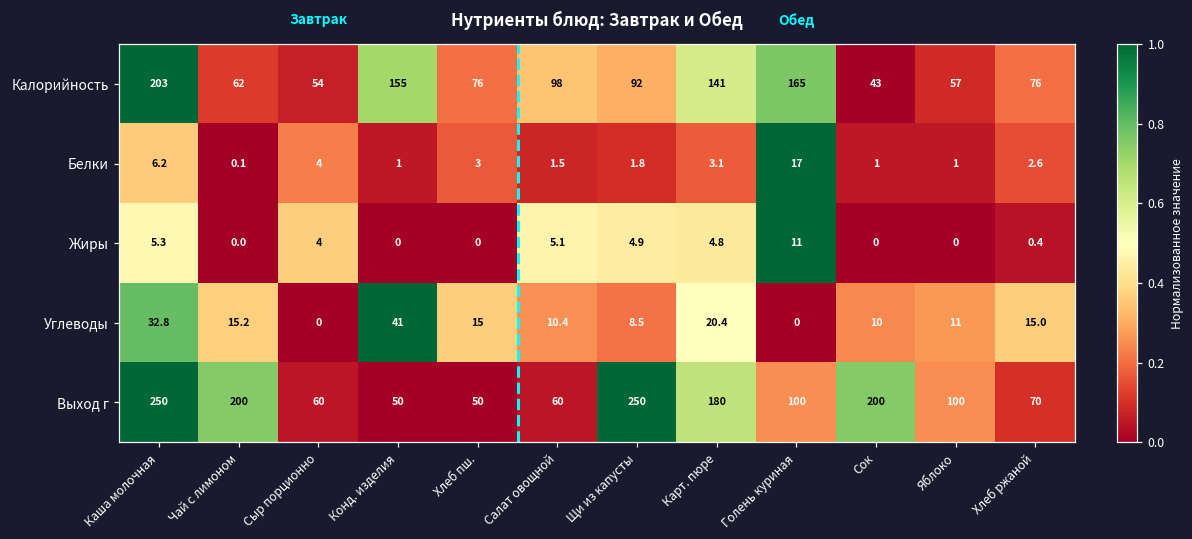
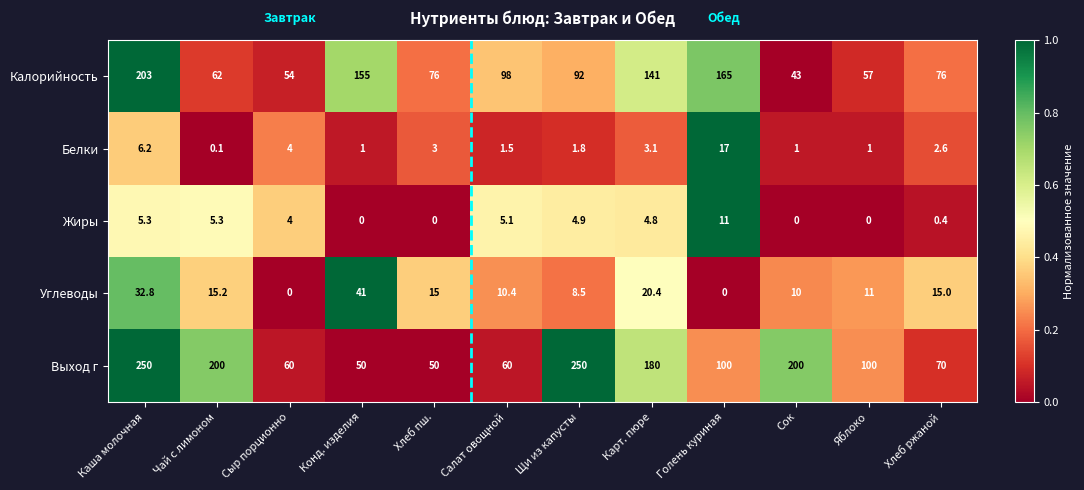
  {
    "Калорийность": {
      "Каша молочная": 203,
      "Чай с лимоном": 62,
      "Сыр порционно": 54,
      "Конд. изделия": 155,
      "Хлеб пш.": 76,
      "Салат овощной": 98,
      "Щи из капусты": 92,
      "Карт. пюре": 141,
      "Голень куриная": 165,
      "Сок": 43,
      "Яблоко": 57,
      "Хлеб ржаной": 76
    },
    "Белки": {
      "Каша молочная": 6.2,
      "Чай с лимоном": 0.1,
      "Сыр порционно": 4,
      "Конд. изделия": 1,
      "Хлеб пш.": 3,
      "Салат овощной": 1.5,
      "Щи из капусты": 1.8,
      "Карт. пюре": 3.1,
      "Голень куриная": 17,
      "Сок": 1,
      "Яблоко": 1,
      "Хлеб ржаной": 2.6
    },
    "Жиры": {
      "Каша молочная": 5.3,
-     "Чай с лимоном": 0.0,
+     "Чай с лимоном": 5.3,
      "Сыр порционно": 4,
      "Конд. изделия": 0,
      "Хлеб пш.": 0,
      "Салат овощной": 5.1,
      "Щи из капусты": 4.9,
      "Карт. пюре": 4.8,
      "Голень куриная": 11,
      "Сок": 0,
      "Яблоко": 0,
      "Хлеб ржаной": 0.4
    },
    "Углеводы": {
      "Каша молочная": 32.8,
      "Чай с лимоном": 15.2,
      "Сыр порционно": 0,
      "Конд. изделия": 41,
      "Хлеб пш.": 15,
      "Салат овощной": 10.4,
      "Щи из капусты": 8.5,
      "Карт. пюре": 20.4,
      "Голень куриная": 0,
      "Сок": 10,
      "Яблоко": 11,
      "Хлеб ржаной": 15.0
    },
    "Выход г": {
      "Каша молочная": 250,
      "Чай с лимоном": 200,
      "Сыр порционно": 60,
      "Конд. изделия": 50,
      "Хлеб пш.": 50,
      "Салат овощной": 60,
      "Щи из капусты": 250,
      "Карт. пюре": 180,
      "Голень куриная": 100,
      "Сок": 200,
      "Яблоко": 100,
      "Хлеб ржаной": 70
    }
  }
